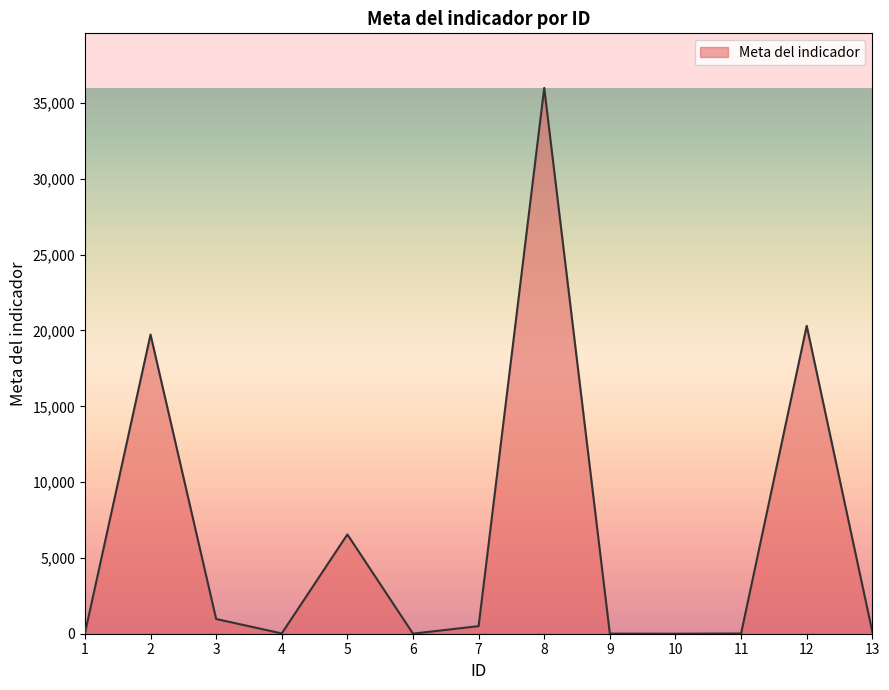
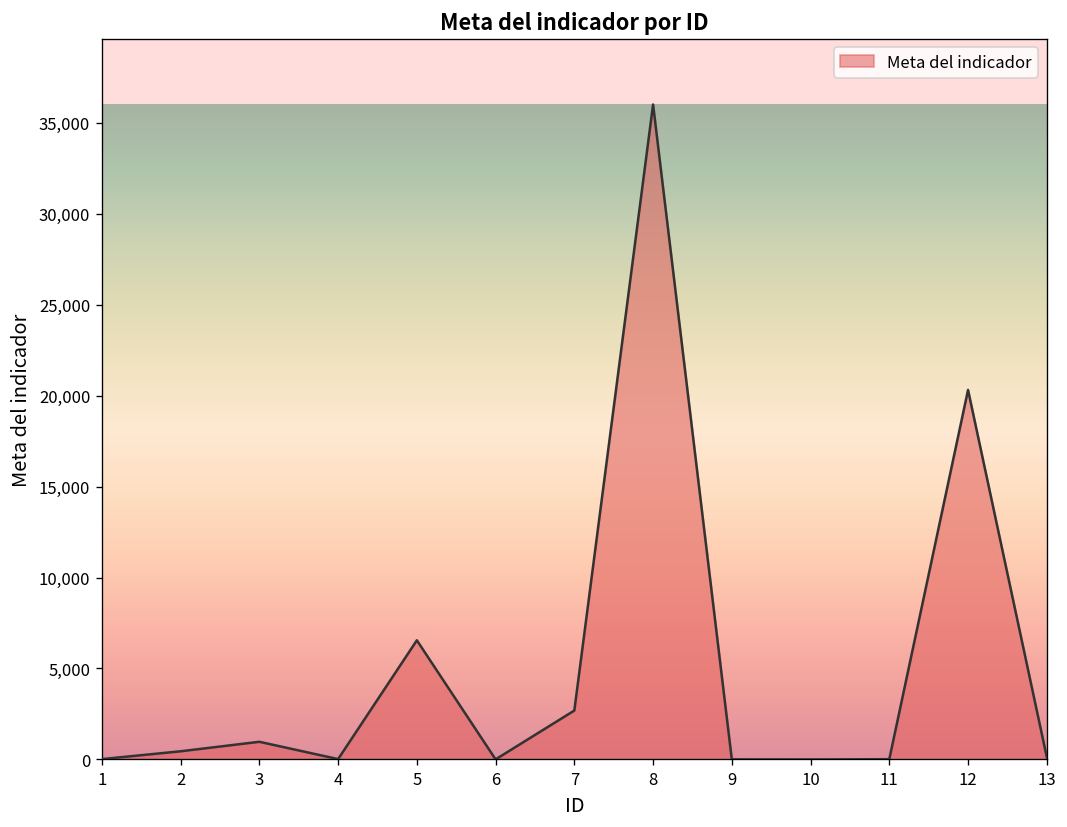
  {
    "1": "0",
-   "2": "19,700",
+   "2": "500",
    "3": "1,000",
    "4": "0",
    "5": "6,600",
    "6": "0",
-   "7": "500",
+   "7": "2,700",
    "8": "36,000",
    "9": "0",
    "10": "0",
    "11": "0",
    "12": "20,300",
    "13": "100"
  }
